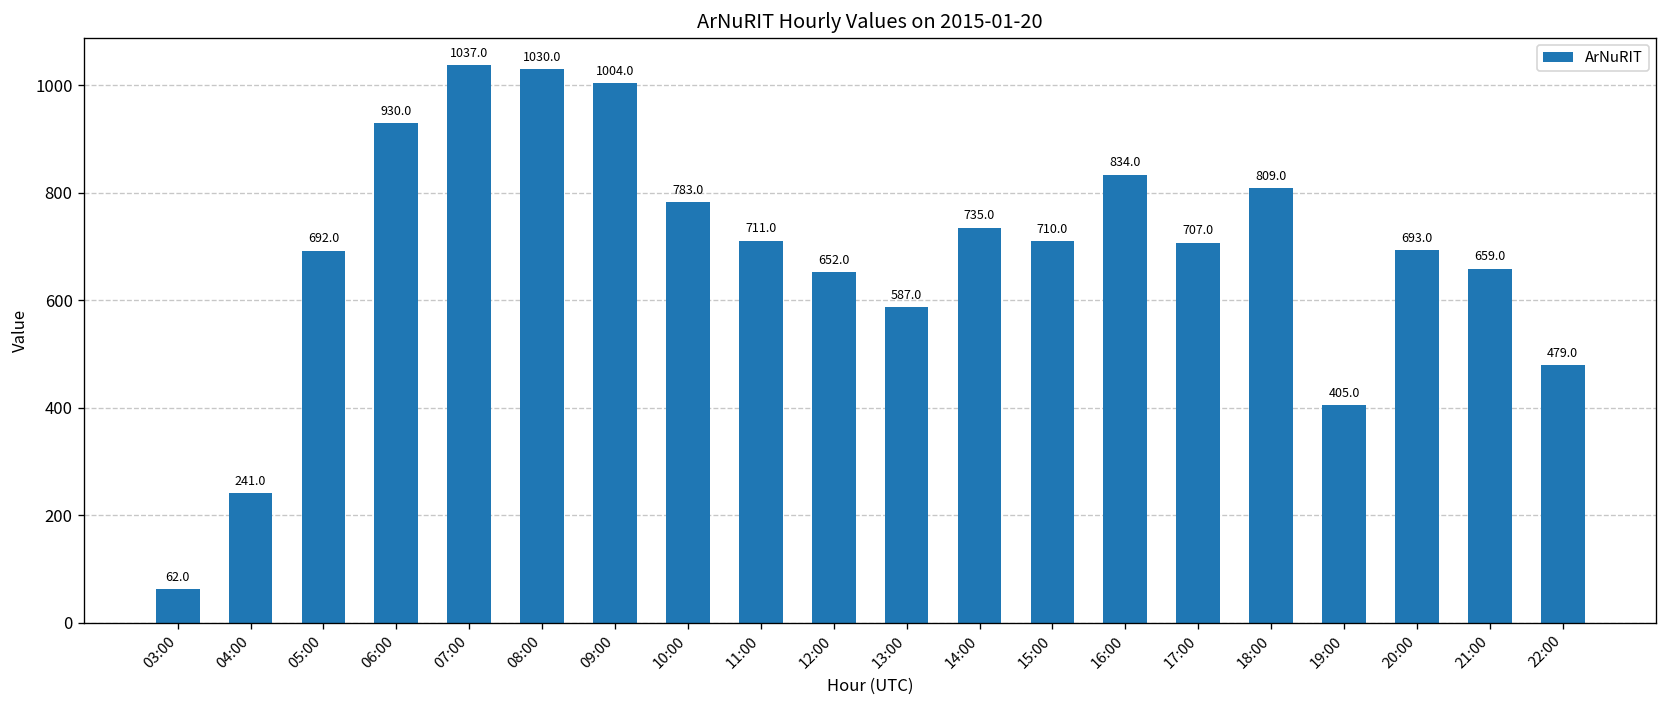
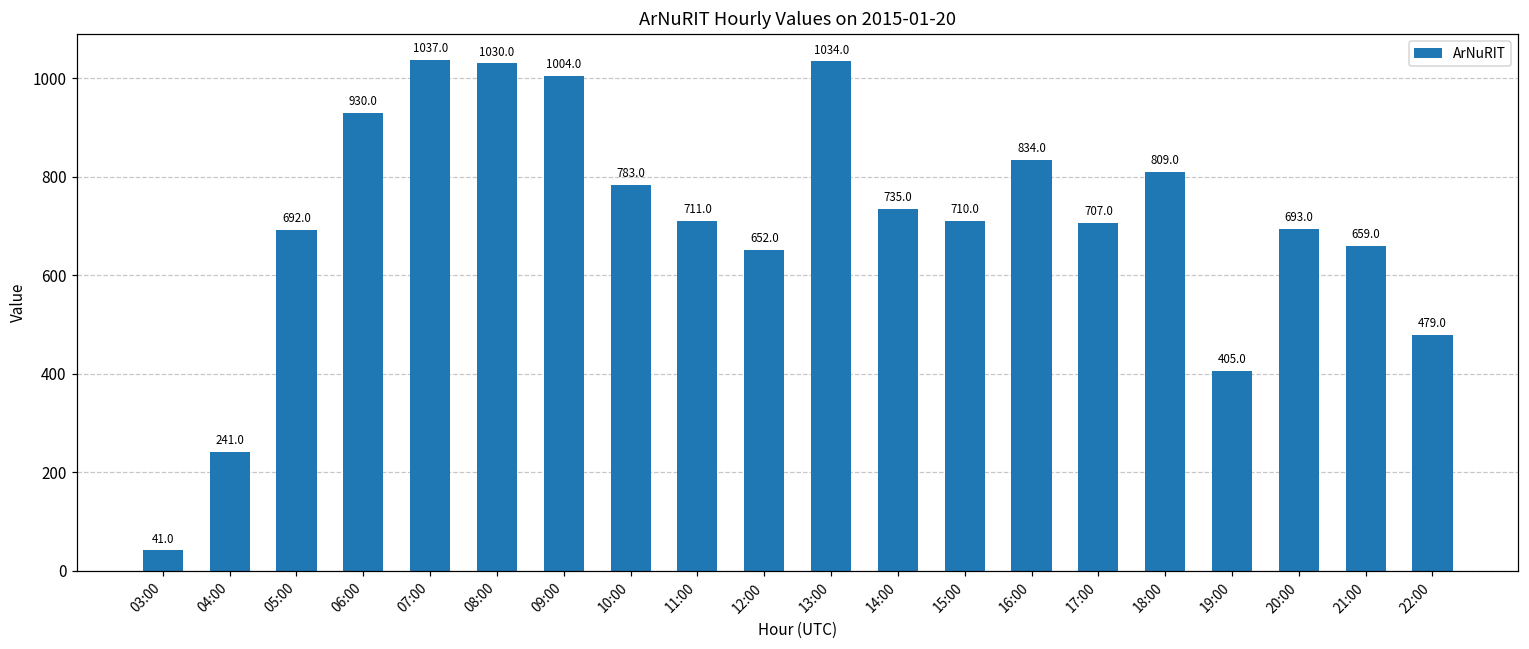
  {
-   "03:00": 62.0,
+   "03:00": 41.0,
    "04:00": 241.0,
    "05:00": 692.0,
    "06:00": 930.0,
    "07:00": 1037.0,
    "08:00": 1030.0,
    "09:00": 1004.0,
    "10:00": 783.0,
    "11:00": 711.0,
    "12:00": 652.0,
-   "13:00": 587.0,
+   "13:00": 1034.0,
    "14:00": 735.0,
    "15:00": 710.0,
    "16:00": 834.0,
    "17:00": 707.0,
    "18:00": 809.0,
    "19:00": 405.0,
    "20:00": 693.0,
    "21:00": 659.0,
    "22:00": 479.0
  }
